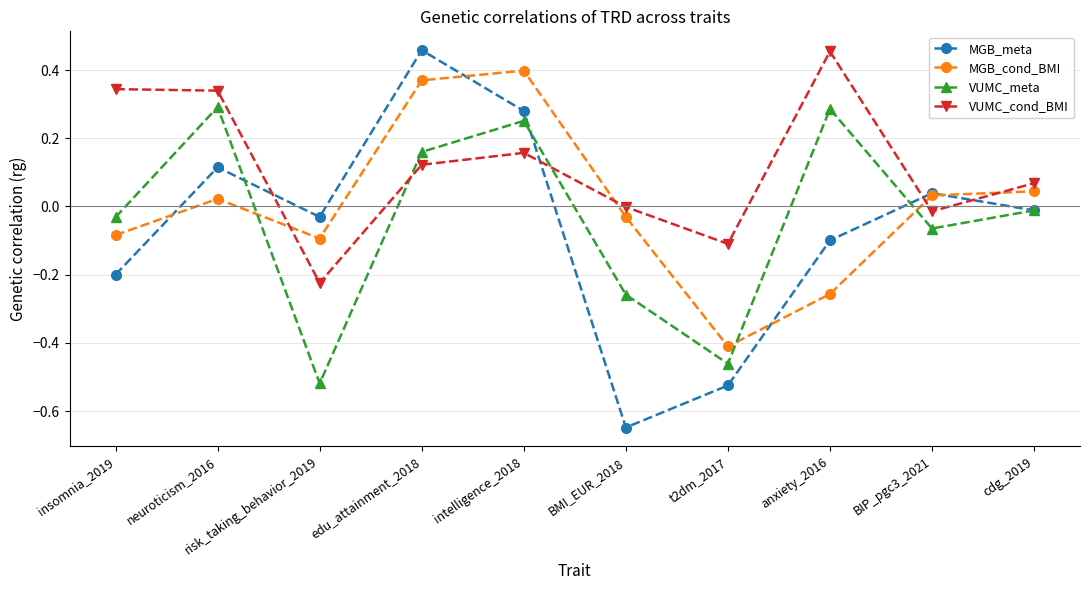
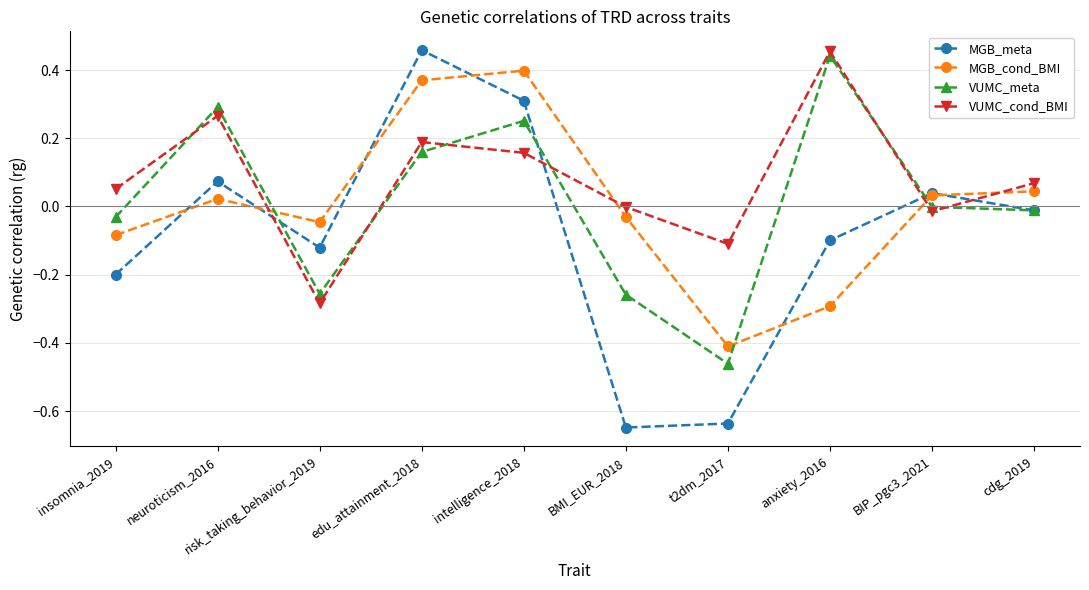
  {
    "MGB_meta": {
      "insomnia_2019": -0.20,
-     "neuroticism_2016": 0.11,
-     "risk_taking_behavior_2019": -0.03,
+     "neuroticism_2016": 0.07,
+     "risk_taking_behavior_2019": -0.12,
      "edu_attainment_2018": 0.46,
-     "intelligence_2018": 0.28,
+     "intelligence_2018": 0.31,
      "BMI_EUR_2018": -0.65,
-     "t2dm_2017": -0.52,
+     "t2dm_2017": -0.64,
      "anxiety_2016": -0.10
    },
    "MGB_cond_BMI": {
      "insomnia_2019": -0.08,
      "neuroticism_2016": 0.02,
-     "risk_taking_behavior_2019": -0.09,
+     "risk_taking_behavior_2019": -0.05,
      "edu_attainment_2018": 0.37,
      "intelligence_2018": 0.40,
      "BMI_EUR_2018": -0.03,
      "t2dm_2017": -0.41,
-     "anxiety_2016": -0.26,
+     "anxiety_2016": -0.29,
      "cdg_2019": 0.04
    },
    "VUMC_meta": {
      "insomnia_2019": -0.03,
      "neuroticism_2016": 0.29,
-     "risk_taking_behavior_2019": -0.52,
+     "risk_taking_behavior_2019": -0.26,
      "edu_attainment_2018": 0.16,
      "intelligence_2018": 0.25,
      "BMI_EUR_2018": -0.26,
      "t2dm_2017": -0.46,
-     "anxiety_2016": 0.29,
-     "BIP_pgc3_2021": -0.06
+     "anxiety_2016": 0.44,
+     "BIP_pgc3_2021": 0.00
    },
    "VUMC_cond_BMI": {
-     "insomnia_2019": 0.34,
-     "neuroticism_2016": 0.34,
-     "risk_taking_behavior_2019": -0.22,
-     "edu_attainment_2018": 0.12,
+     "insomnia_2019": 0.05,
+     "neuroticism_2016": 0.27,
+     "risk_taking_behavior_2019": -0.28,
+     "edu_attainment_2018": 0.19,
      "intelligence_2018": 0.16,
      "BMI_EUR_2018": 0.00,
      "t2dm_2017": -0.11,
      "anxiety_2016": 0.45,
      "BIP_pgc3_2021": -0.01,
      "cdg_2019": 0.07
    }
  }
